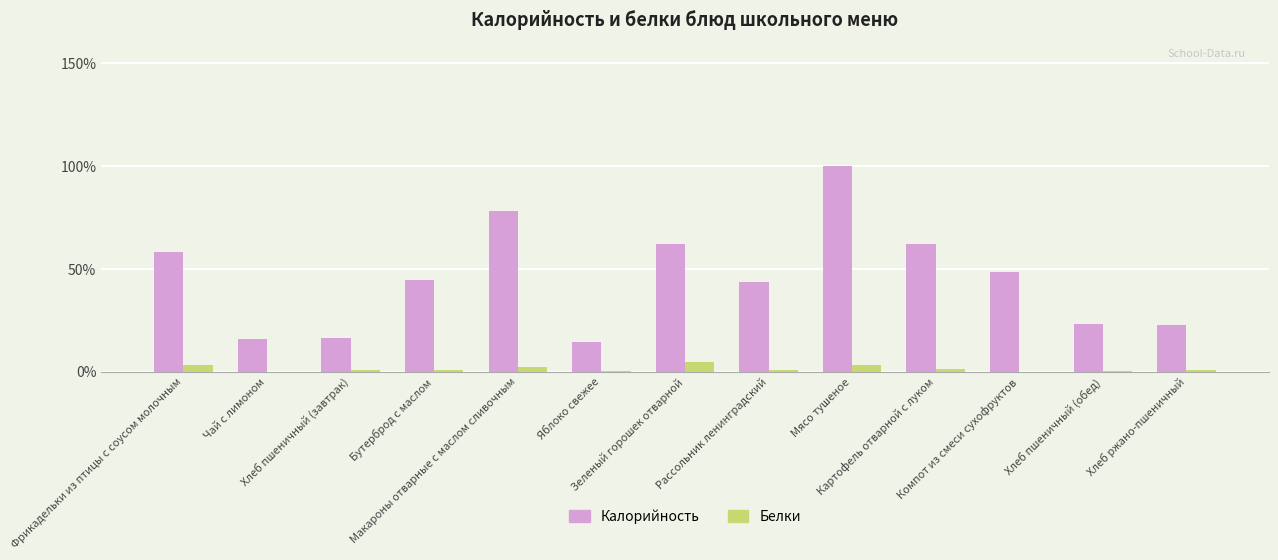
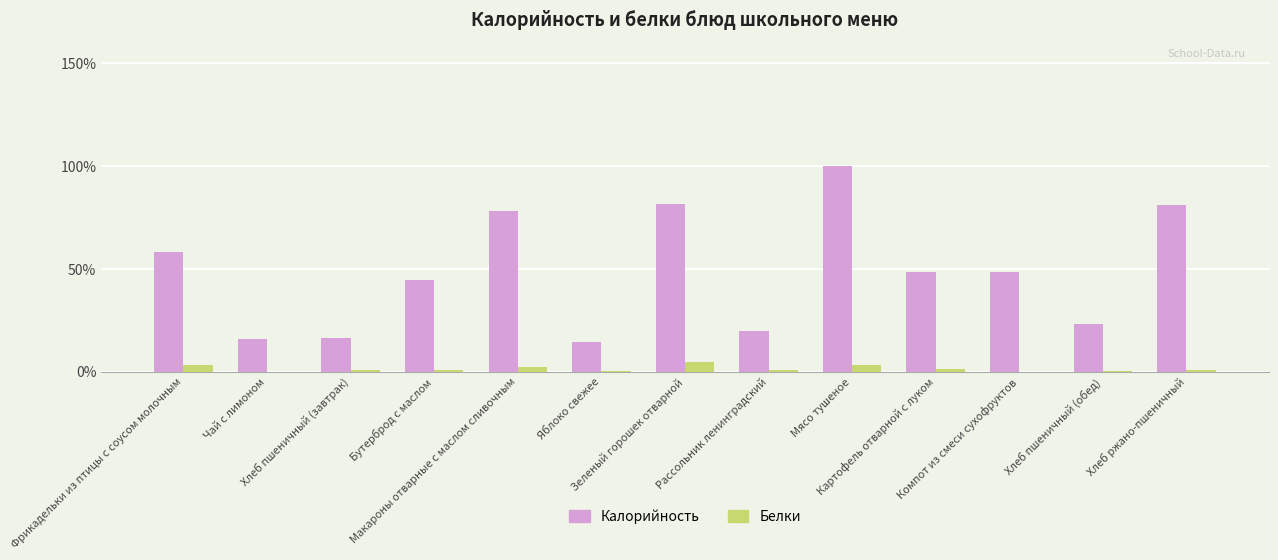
  {
    "Калорийность": {
      "Фрикадельки из птицы с соусом молочным": "58%",
      "Чай с лимоном": "16%",
      "Хлеб пшеничный (завтрак)": "16%",
      "Бутерброд с маслом": "45%",
      "Макароны отварные с маслом сливочным": "78%",
      "Яблоко свежее": "15%",
-     "Зеленый горошек отварной": "62%",
-     "Рассольник ленинградский": "44%",
+     "Зеленый горошек отварной": "81%",
+     "Рассольник ленинградский": "20%",
      "Мясо тушеное": "100%",
-     "Картофель отварной с луком": "62%",
+     "Картофель отварной с луком": "48%",
      "Компот из смеси сухофруктов": "49%",
      "Хлеб пшеничный (обед)": "23%",
-     "Хлеб ржано-пшеничный": "23%"
+     "Хлеб ржано-пшеничный": "81%"
    },
    "Белки": {
      "Фрикадельки из птицы с соусом молочным": "3%",
      "Макароны отварные с маслом сливочным": "2%",
      "Зеленый горошек отварной": "5%",
      "Мясо тушеное": "3%",
      "Картофель отварной с луком": "1%"
    }
  }
